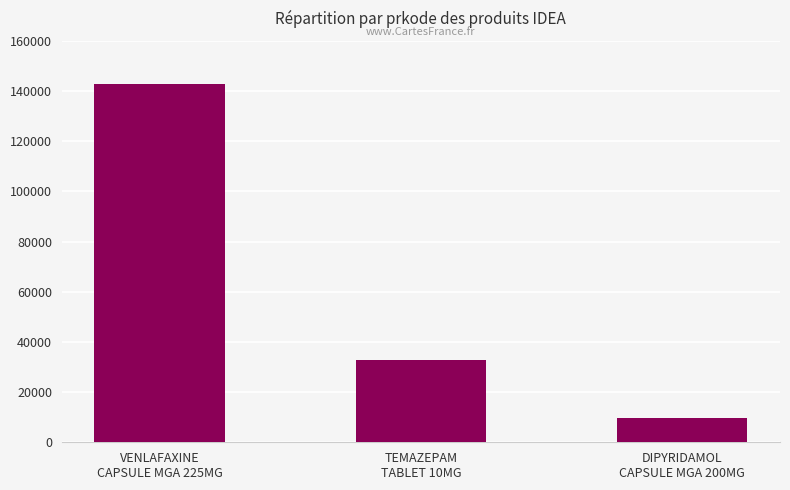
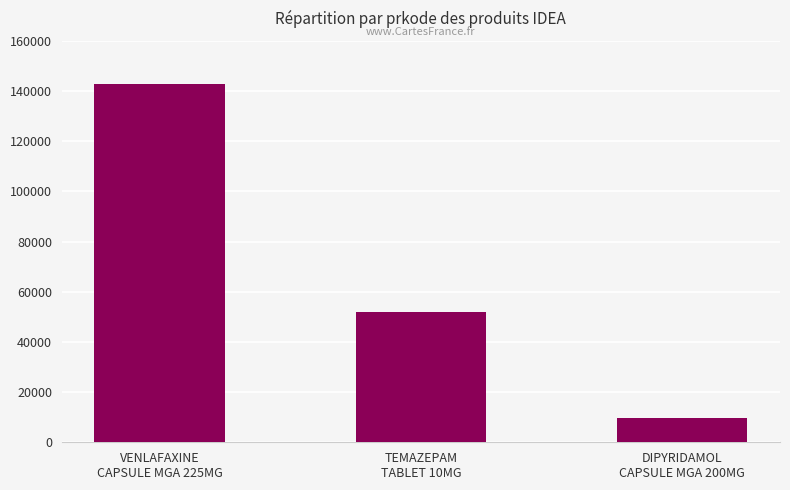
  {
    "VENLAFAXINE CAPSULE MGA 225MG": 143000,
-   "TEMAZEPAM TABLET 10MG": 33000,
+   "TEMAZEPAM TABLET 10MG": 52000,
    "DIPYRIDAMOL CAPSULE MGA 200MG": 10000
  }
